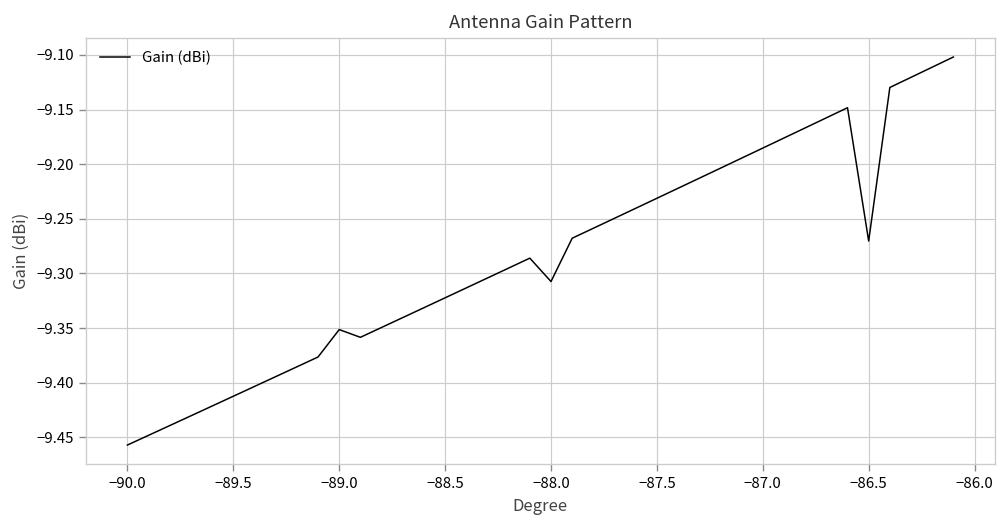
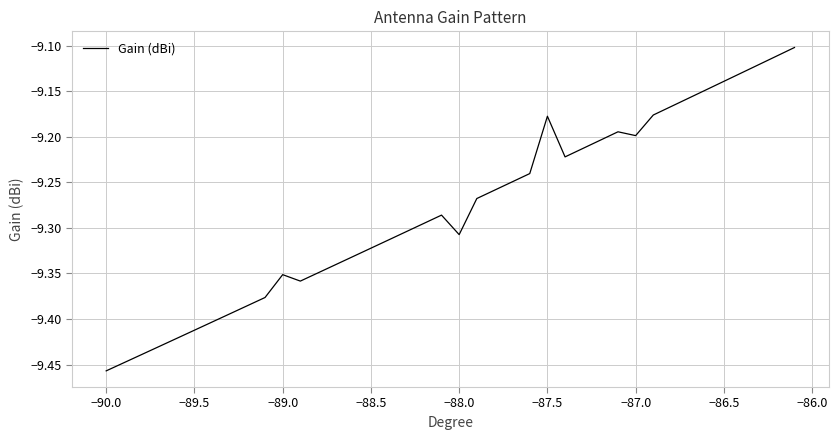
  {
    "−90.0": -9.46,
    "−89.5": -9.41,
    "−89.0": -9.35,
    "−88.5": -9.32,
    "−88.0": -9.31,
-   "−87.5": -9.23,
-   "−87.0": -9.19,
-   "−86.5": -9.27
+   "−87.5": -9.18,
+   "−87.0": -9.20,
+   "−86.5": -9.14
  }
